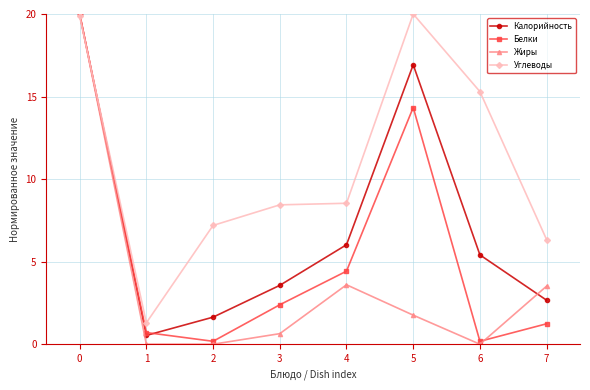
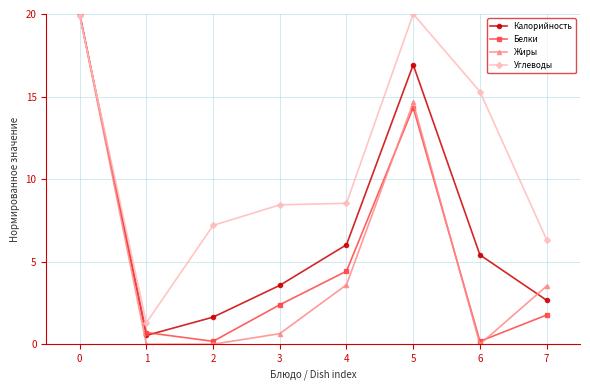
  {
    "Калорийность": {
      "1": 0.5,
      "2": 1.6,
      "3": 3.6,
      "4": 6.0,
      "5": 16.9,
      "6": 5.4,
      "7": 2.7
    },
    "Белки": {
      "1": 0.7,
      "2": 0.2,
      "3": 2.4,
      "4": 4.4,
      "5": 14.3,
      "6": 0.2,
-     "7": 1.2
+     "7": 1.8
    },
    "Жиры": {
      "1": 0.0,
      "2": 0.0,
      "3": 0.6,
      "4": 3.6,
-     "5": 1.8,
+     "5": 14.6,
      "6": 0.0,
      "7": 3.5
    },
    "Углеводы": {
      "1": 1.3,
      "2": 7.2,
      "3": 8.4,
      "4": 8.5,
      "5": 20.0,
      "6": 15.3,
      "7": 6.3
    }
  }
